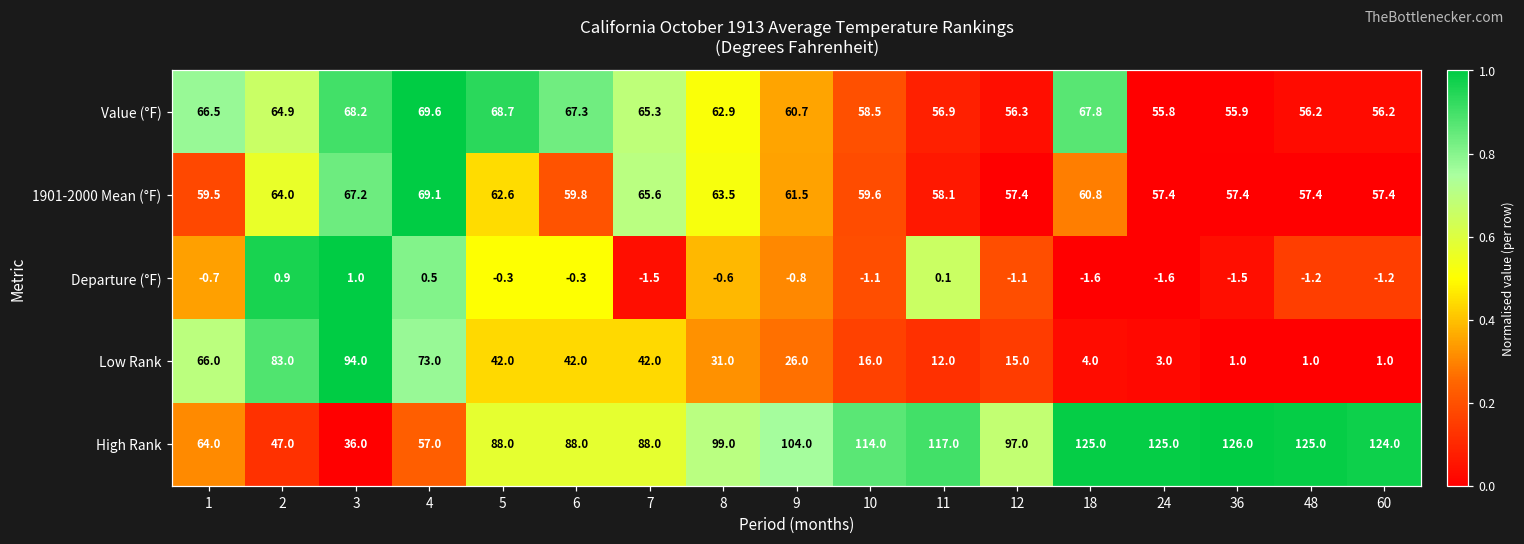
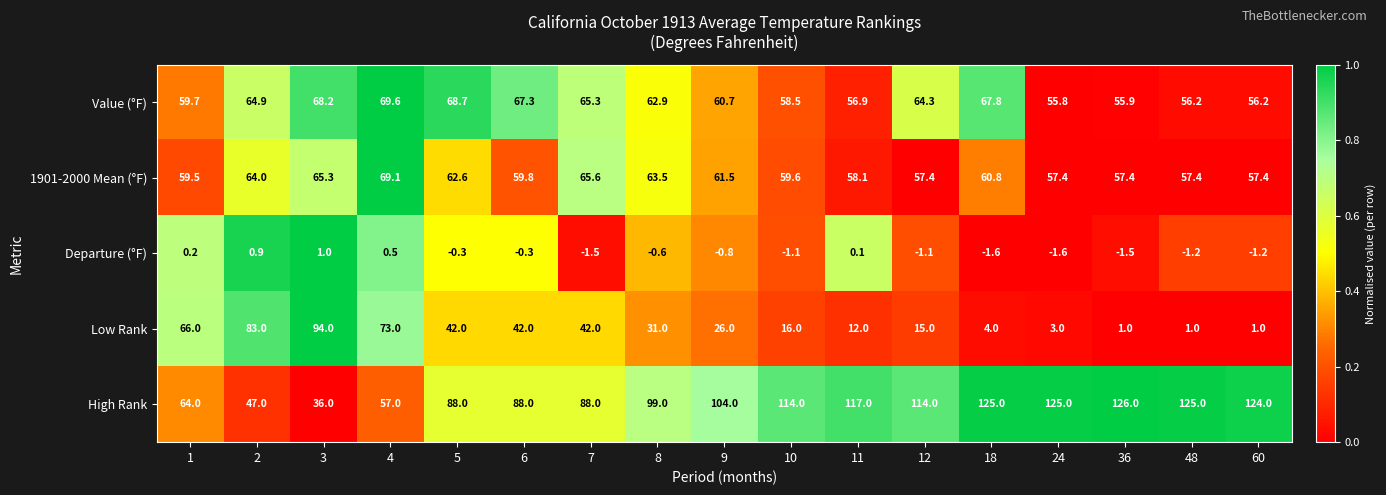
  {
    "Value (°F)": {
-     "1": 66.5,
+     "1": 59.7,
      "2": 64.9,
      "3": 68.2,
      "4": 69.6,
      "5": 68.7,
      "6": 67.3,
      "7": 65.3,
      "8": 62.9,
      "9": 60.7,
      "10": 58.5,
      "11": 56.9,
-     "12": 56.3,
+     "12": 64.3,
      "18": 67.8,
      "24": 55.8,
      "36": 55.9,
      "48": 56.2,
      "60": 56.2
    },
    "1901-2000 Mean (°F)": {
      "1": 59.5,
      "2": 64.0,
-     "3": 67.2,
+     "3": 65.3,
      "4": 69.1,
      "5": 62.6,
      "6": 59.8,
      "7": 65.6,
      "8": 63.5,
      "9": 61.5,
      "10": 59.6,
      "11": 58.1,
      "12": 57.4,
      "18": 60.8,
      "24": 57.4,
      "36": 57.4,
      "48": 57.4,
      "60": 57.4
    },
    "Departure (°F)": {
-     "1": -0.7,
+     "1": 0.2,
      "2": 0.9,
      "3": 1.0,
      "4": 0.5,
      "5": -0.3,
      "6": -0.3,
      "7": -1.5,
      "8": -0.6,
      "9": -0.8,
      "10": -1.1,
      "11": 0.1,
      "12": -1.1,
      "18": -1.6,
      "24": -1.6,
      "36": -1.5,
      "48": -1.2,
      "60": -1.2
    },
    "Low Rank": {
      "1": 66.0,
      "2": 83.0,
      "3": 94.0,
      "4": 73.0,
      "5": 42.0,
      "6": 42.0,
      "7": 42.0,
      "8": 31.0,
      "9": 26.0,
      "10": 16.0,
      "11": 12.0,
      "12": 15.0,
      "18": 4.0,
      "24": 3.0,
      "36": 1.0,
      "48": 1.0,
      "60": 1.0
    },
    "High Rank": {
      "1": 64.0,
      "2": 47.0,
      "3": 36.0,
      "4": 57.0,
      "5": 88.0,
      "6": 88.0,
      "7": 88.0,
      "8": 99.0,
      "9": 104.0,
      "10": 114.0,
      "11": 117.0,
-     "12": 97.0,
+     "12": 114.0,
      "18": 125.0,
      "24": 125.0,
      "36": 126.0,
      "48": 125.0,
      "60": 124.0
    }
  }
